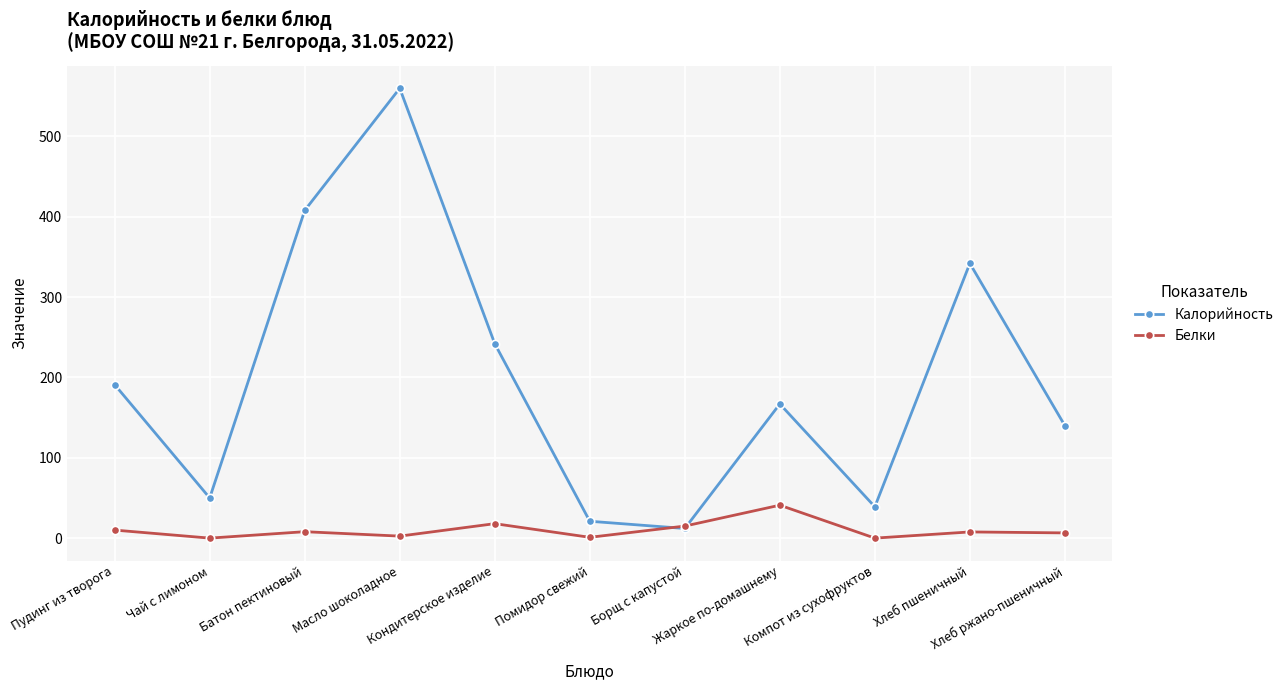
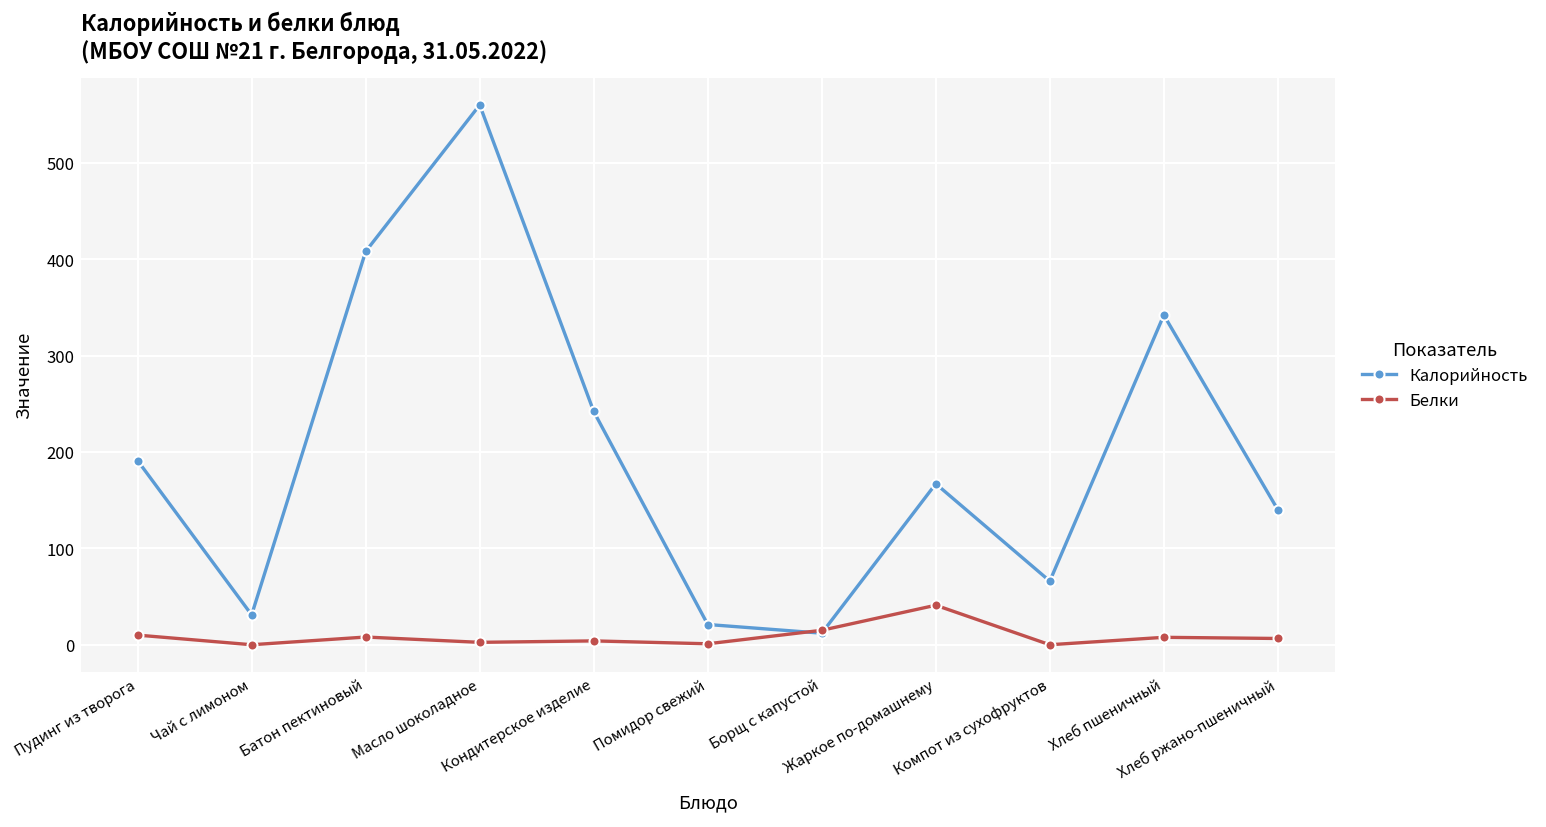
  {
    "Калорийность": {
      "Пудинг из творога": 190,
-     "Чай с лимоном": 50,
+     "Чай с лимоном": 30,
      "Батон пектиновый": 410,
      "Масло шоколадное": 560,
      "Кондитерское изделие": 240,
      "Помидор свежий": 20,
      "Жаркое по-домашнему": 170,
-     "Компот из сухофруктов": 40,
+     "Компот из сухофруктов": 70,
      "Хлеб пшеничный": 340,
      "Хлеб ржано-пшеничный": 140
    },
    "Белки": {
      "Пудинг из творога": 10,
      "Чай с лимоном": 0,
      "Батон пектиновый": 10,
      "Масло шоколадное": 0,
-     "Кондитерское изделие": 20,
+     "Кондитерское изделие": 0,
      "Помидор свежий": 0,
      "Жаркое по-домашнему": 40,
      "Компот из сухофруктов": 0,
      "Хлеб пшеничный": 10,
      "Хлеб ржано-пшеничный": 10
    }
  }
